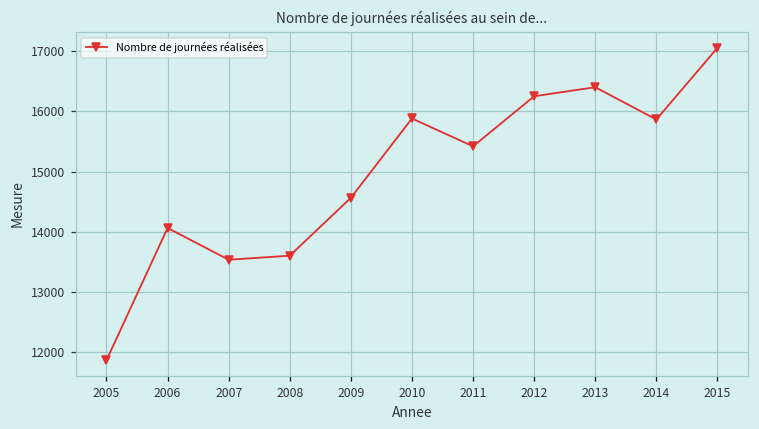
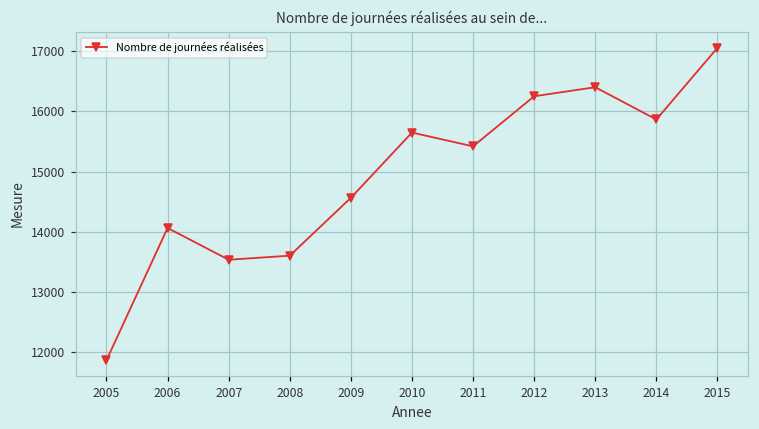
  {
    "2005": 11900,
    "2006": 14100,
    "2007": 13500,
    "2008": 13600,
    "2009": 14600,
-   "2010": 15900,
+   "2010": 15700,
    "2011": 15400,
    "2012": 16300,
    "2013": 16400,
    "2014": 15900,
    "2015": 17100
  }
